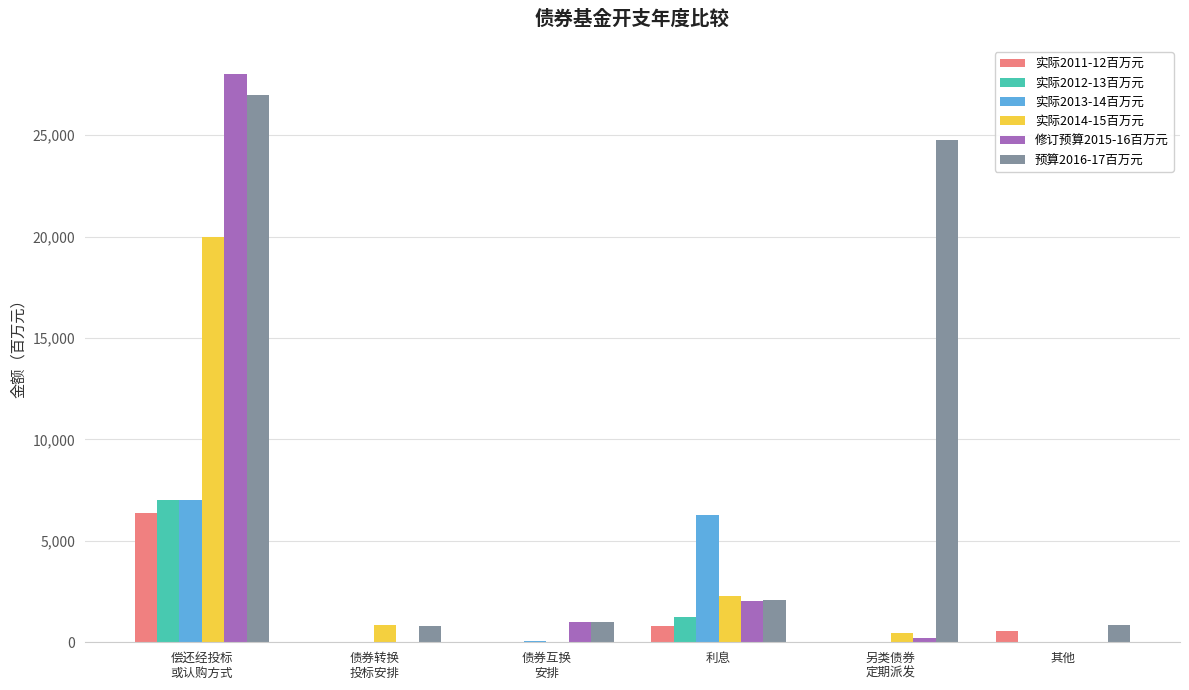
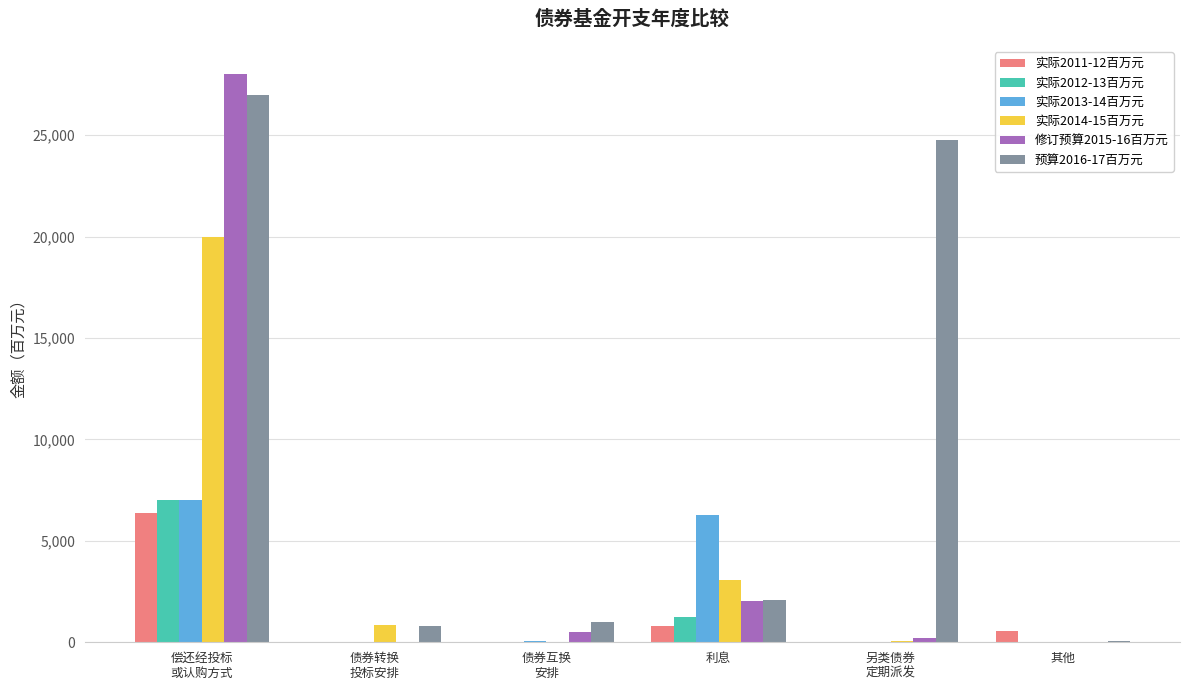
  {
    "实际2011-12百万元": {
      "偿还经投标 或认购方式": "6,400",
      "债券转换 投标安排": "0",
      "债券互换 安排": "0",
      "利息": "800",
      "另类债券 定期派发": "0",
      "其他": "600"
    },
    "实际2012-13百万元": {
      "偿还经投标 或认购方式": "7,000",
      "债券转换 投标安排": "0",
      "债券互换 安排": "0",
      "利息": "1,200",
      "另类债券 定期派发": "0"
    },
    "实际2013-14百万元": {
      "偿还经投标 或认购方式": "7,000",
      "债券转换 投标安排": "0",
      "利息": "6,300",
      "另类债券 定期派发": "0"
    },
    "实际2014-15百万元": {
      "偿还经投标 或认购方式": "20,000",
      "债券转换 投标安排": "800",
      "债券互换 安排": "0",
-     "利息": "2,300",
-     "另类债券 定期派发": "500"
+     "利息": "3,100",
+     "另类债券 定期派发": "100"
    },
    "修订预算2015-16百万元": {
      "偿还经投标 或认购方式": "28,000",
      "债券转换 投标安排": "0",
-     "债券互换 安排": "1,000",
+     "债券互换 安排": "500",
      "利息": "2,000",
      "另类债券 定期派发": "200"
    },
    "预算2016-17百万元": {
      "偿还经投标 或认购方式": "27,000",
      "债券转换 投标安排": "800",
      "债券互换 安排": "1,000",
      "利息": "2,100",
      "另类债券 定期派发": "24,800",
-     "其他": "800"
+     "其他": "0"
    }
  }
